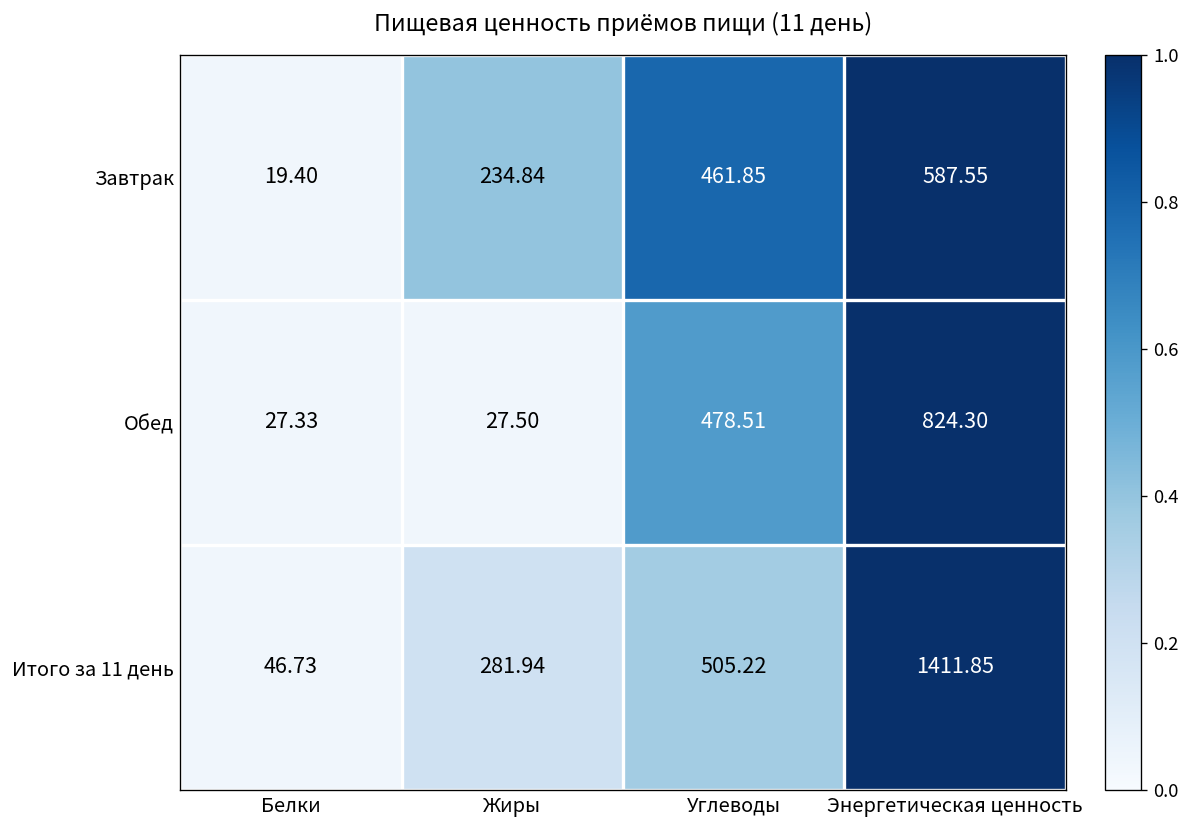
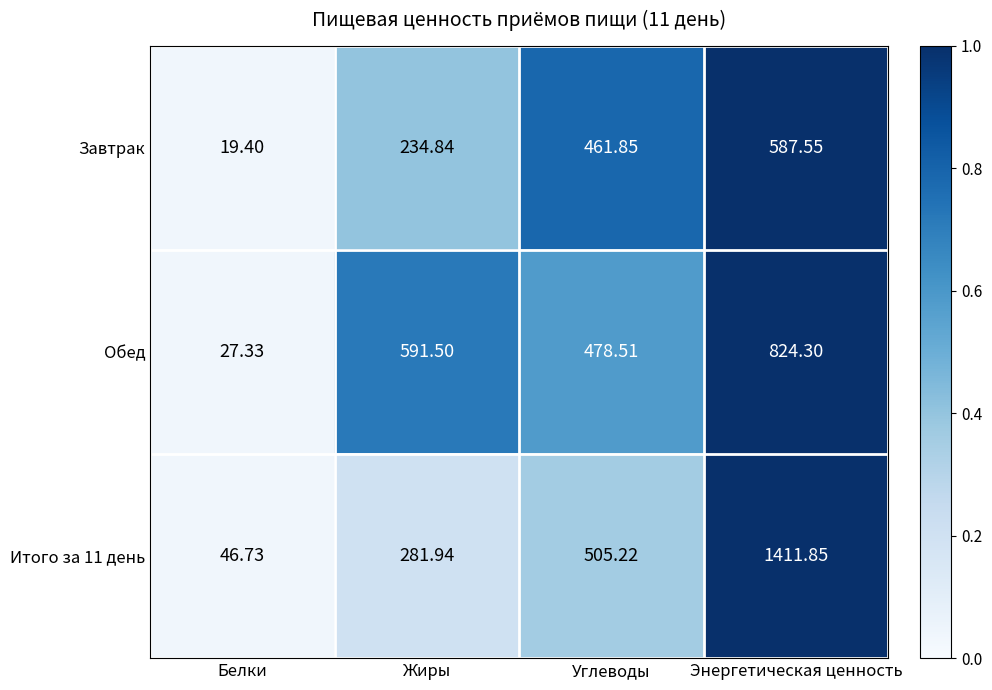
  {
    "Завтрак": {
      "Белки": 19.40,
      "Жиры": 234.84,
      "Углеводы": 461.85,
      "Энергетическая ценность": 587.55
    },
    "Обед": {
      "Белки": 27.33,
-     "Жиры": 27.50,
+     "Жиры": 591.50,
      "Углеводы": 478.51,
      "Энергетическая ценность": 824.30
    },
    "Итого за 11 день": {
      "Белки": 46.73,
      "Жиры": 281.94,
      "Углеводы": 505.22,
      "Энергетическая ценность": 1411.85
    }
  }
